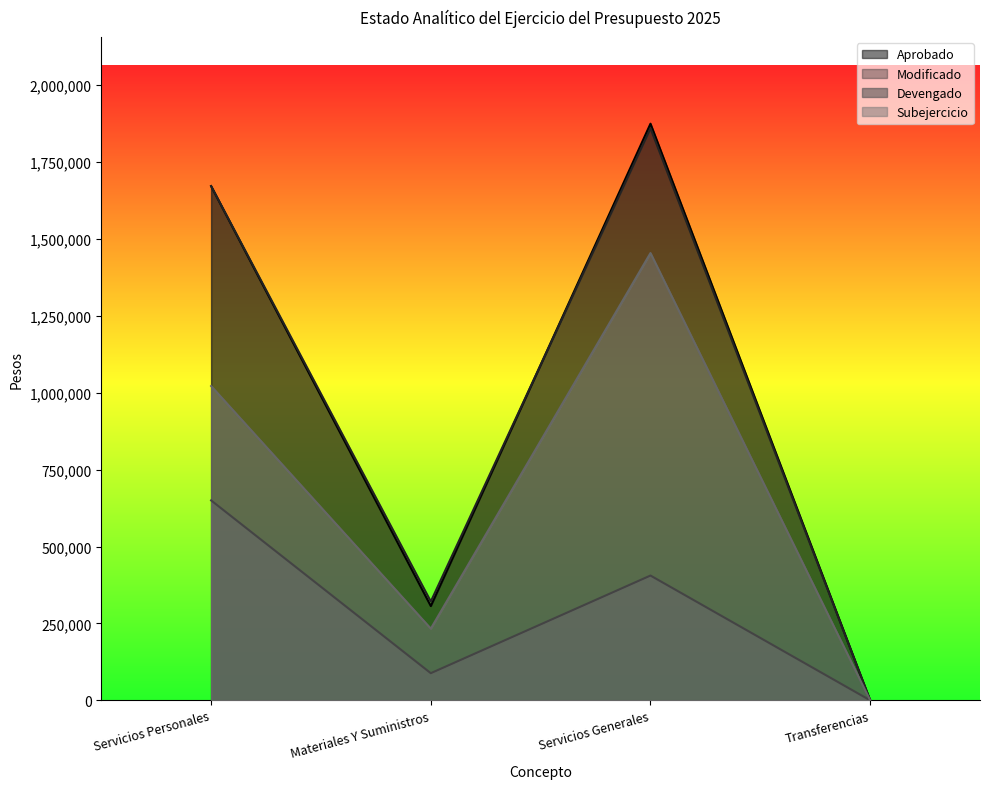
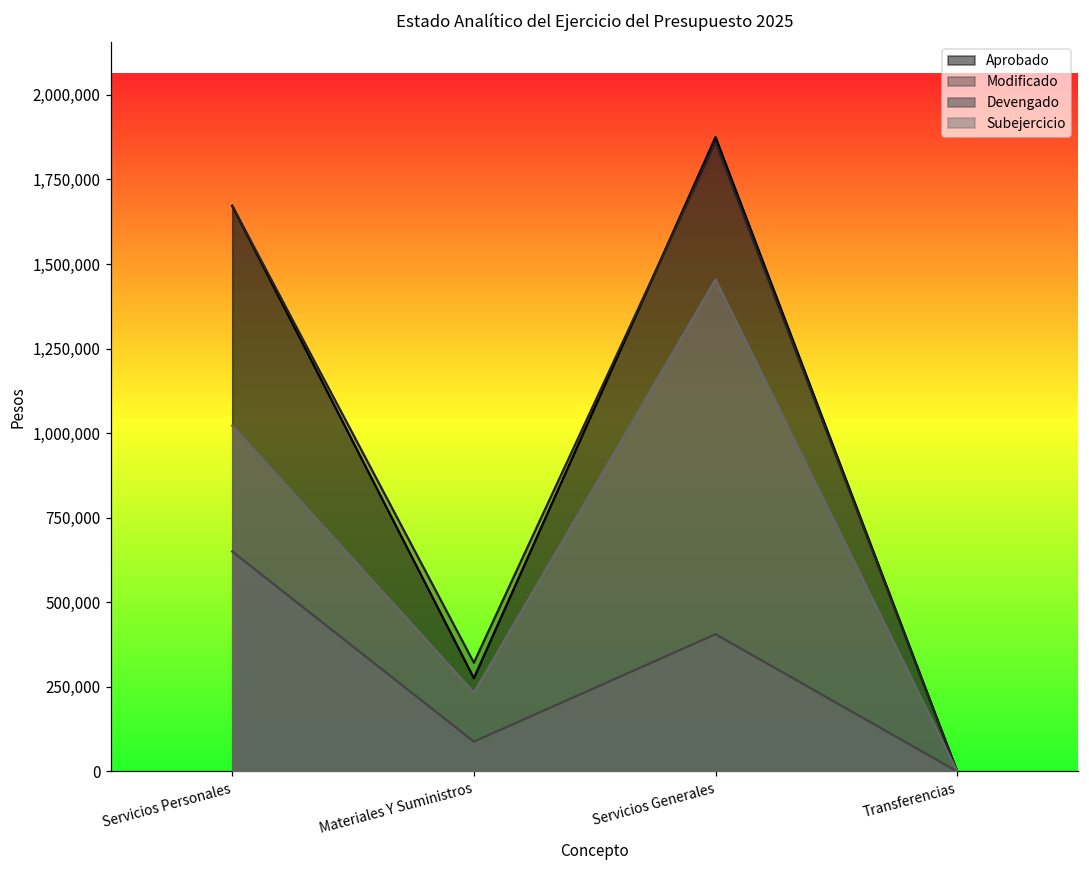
  {
    "Aprobado": {
-     "Materiales Y Suministros": "310,000",
+     "Materiales Y Suministros": "280,000",
      "Servicios Generales": "1,880,000"
    }
  }
